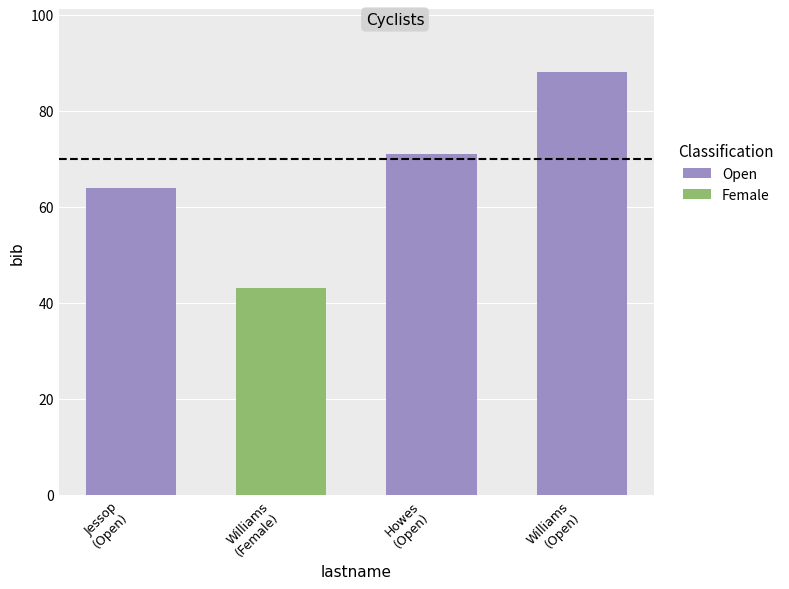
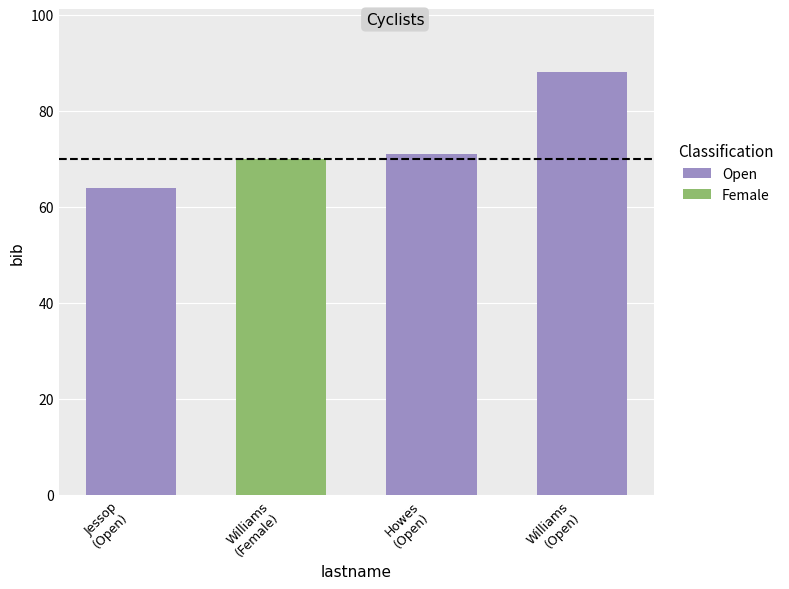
  {
    "Jessop (Open)": 64,
-   "Williams (Female)": 43,
+   "Williams (Female)": 70,
    "Howes (Open)": 71,
    "Williams (Open)": 88
  }
